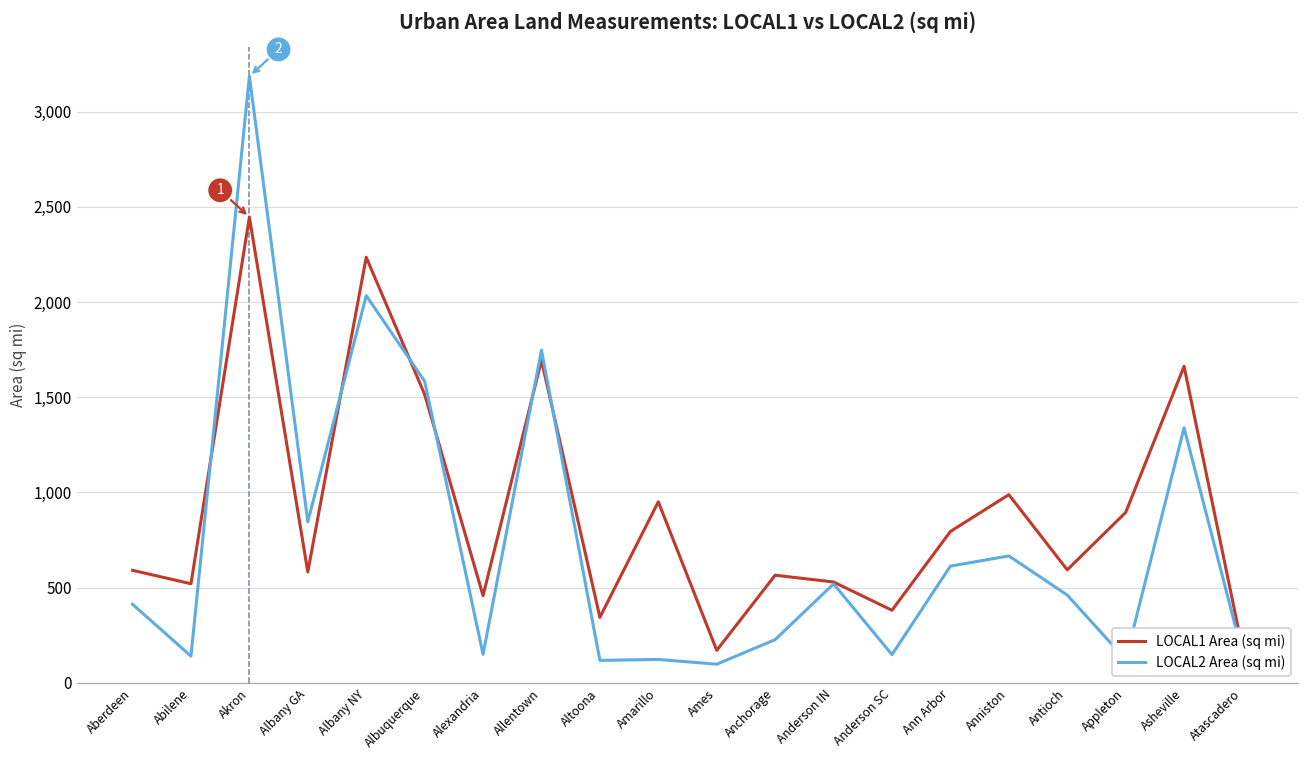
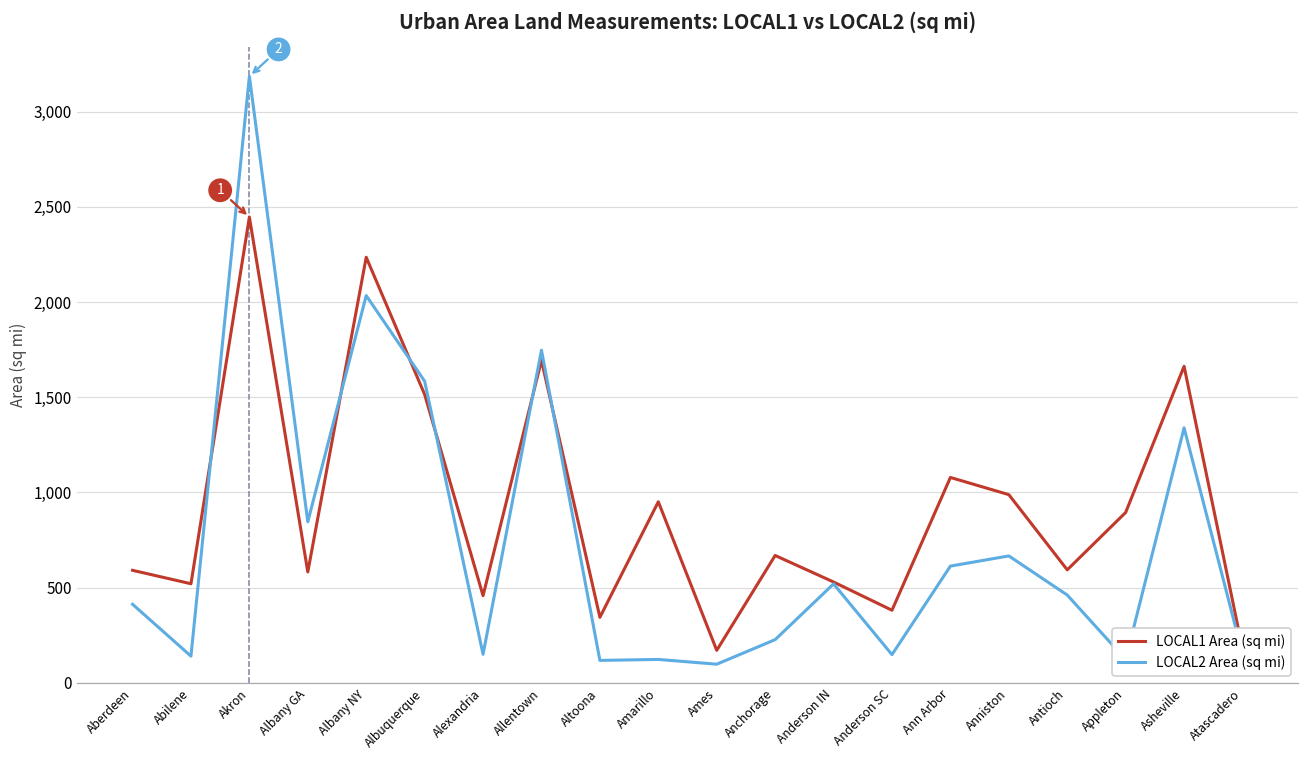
  {
    "LOCAL1 Area (sq mi)": {
      "Aberdeen": "590",
      "Abilene": "520",
      "Albany GA": "580",
      "Albany NY": "2,240",
      "Albuquerque": "1,510",
      "Alexandria": "460",
      "Allentown": "1,690",
      "Altoona": "340",
      "Amarillo": "950",
      "Ames": "170",
-     "Anchorage": "560",
+     "Anchorage": "670",
      "Anderson SC": "380",
-     "Ann Arbor": "790",
+     "Ann Arbor": "1,080",
      "Anniston": "990",
      "Antioch": "590",
      "Appleton": "890",
      "Asheville": "1,660"
    },
    "LOCAL2 Area (sq mi)": {
      "Aberdeen": "410",
      "Abilene": "140",
      "Akron": "3,190",
      "Albany GA": "850",
      "Albany NY": "2,030",
      "Albuquerque": "1,580",
      "Alexandria": "150",
      "Allentown": "1,750",
      "Altoona": "120",
      "Amarillo": "120",
      "Ames": "100",
      "Anchorage": "230",
      "Anderson SC": "150",
      "Ann Arbor": "610",
      "Anniston": "670",
      "Antioch": "460",
      "Asheville": "1,340"
    }
  }
